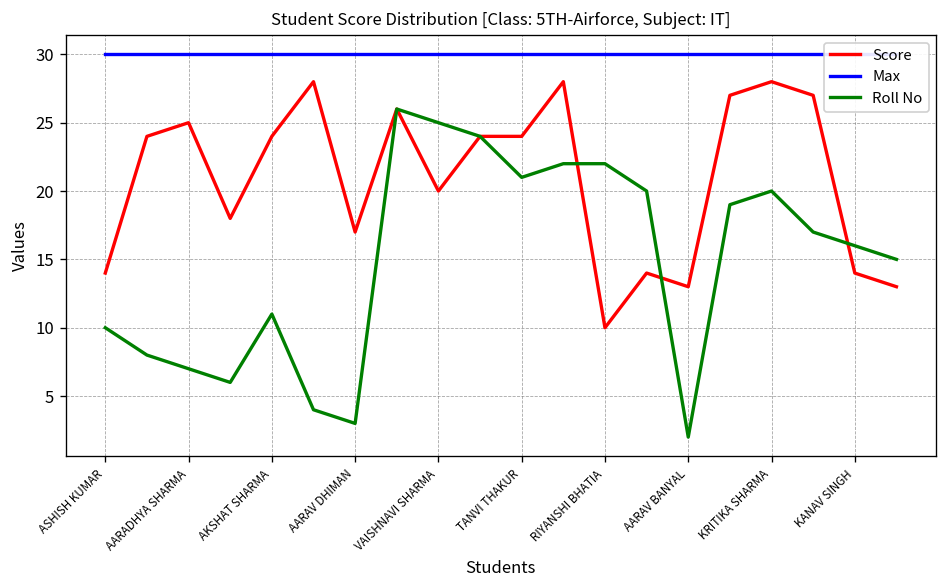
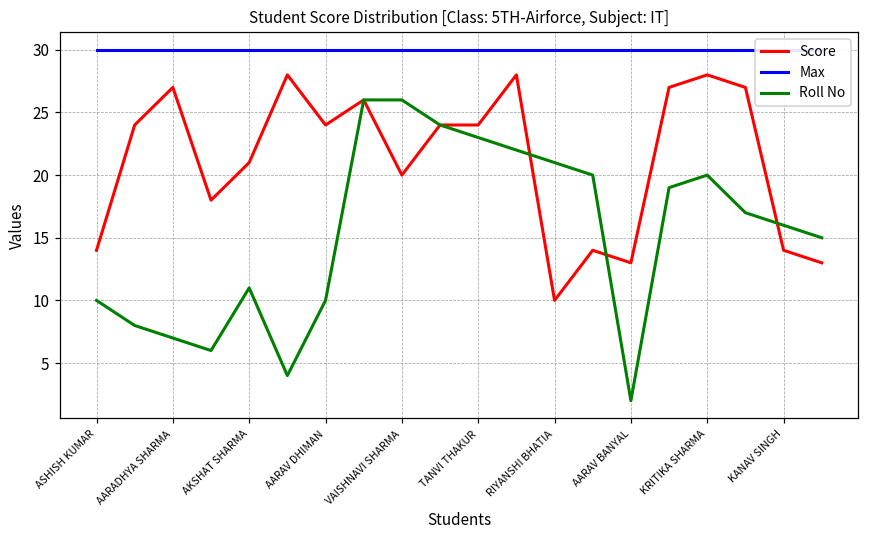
  {
    "Score": {
      "ASHISH KUMAR": 14,
-     "AARADHYA SHARMA": 25,
-     "AKSHAT SHARMA": 24,
-     "AARAV DHIMAN": 17,
+     "AARADHYA SHARMA": 27,
+     "AKSHAT SHARMA": 21,
+     "AARAV DHIMAN": 24,
      "VAISHNAVI SHARMA": 20,
      "TANVI THAKUR": 24,
      "RIYANSHI BHATIA": 10,
      "AARAV BANYAL": 13,
      "KRITIKA SHARMA": 28,
      "KANAV SINGH": 14
    },
    "Max": {
      "ASHISH KUMAR": 30,
      "AARADHYA SHARMA": 30,
      "AKSHAT SHARMA": 30,
      "AARAV DHIMAN": 30,
      "VAISHNAVI SHARMA": 30,
      "TANVI THAKUR": 30,
      "RIYANSHI BHATIA": 30,
      "AARAV BANYAL": 30,
      "KRITIKA SHARMA": 30
    },
    "Roll No": {
      "ASHISH KUMAR": 10,
      "AARADHYA SHARMA": 7,
      "AKSHAT SHARMA": 11,
-     "AARAV DHIMAN": 3,
-     "VAISHNAVI SHARMA": 25,
-     "TANVI THAKUR": 21,
-     "RIYANSHI BHATIA": 22,
+     "AARAV DHIMAN": 10,
+     "VAISHNAVI SHARMA": 26,
+     "TANVI THAKUR": 23,
+     "RIYANSHI BHATIA": 21,
      "AARAV BANYAL": 2,
      "KRITIKA SHARMA": 20,
      "KANAV SINGH": 16
    }
  }
